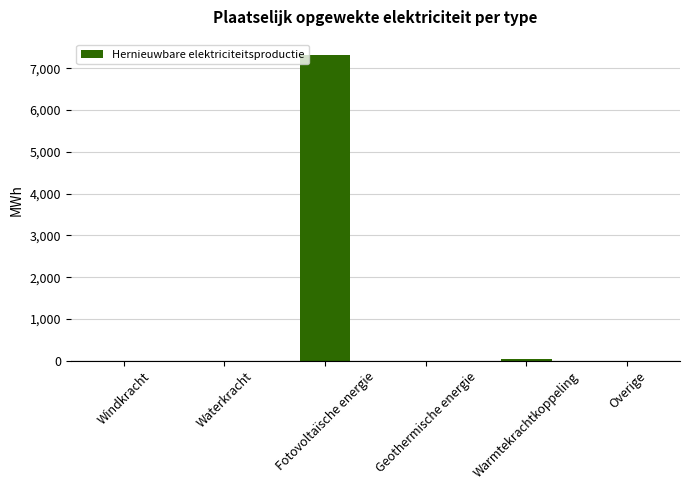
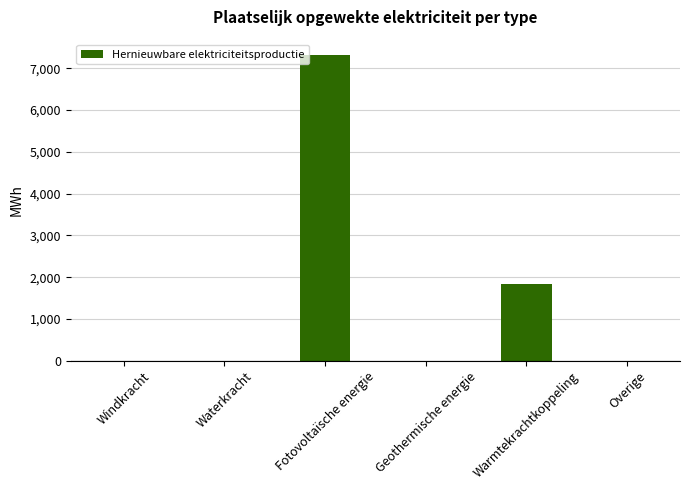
  {
    "Windkracht": "0",
    "Waterkracht": "0",
    "Fotovoltaïsche energie": "7,300",
    "Geothermische energie": "0",
-   "Warmtekrachtkoppeling": "0",
+   "Warmtekrachtkoppeling": "1,800",
    "Overige": "0"
  }
